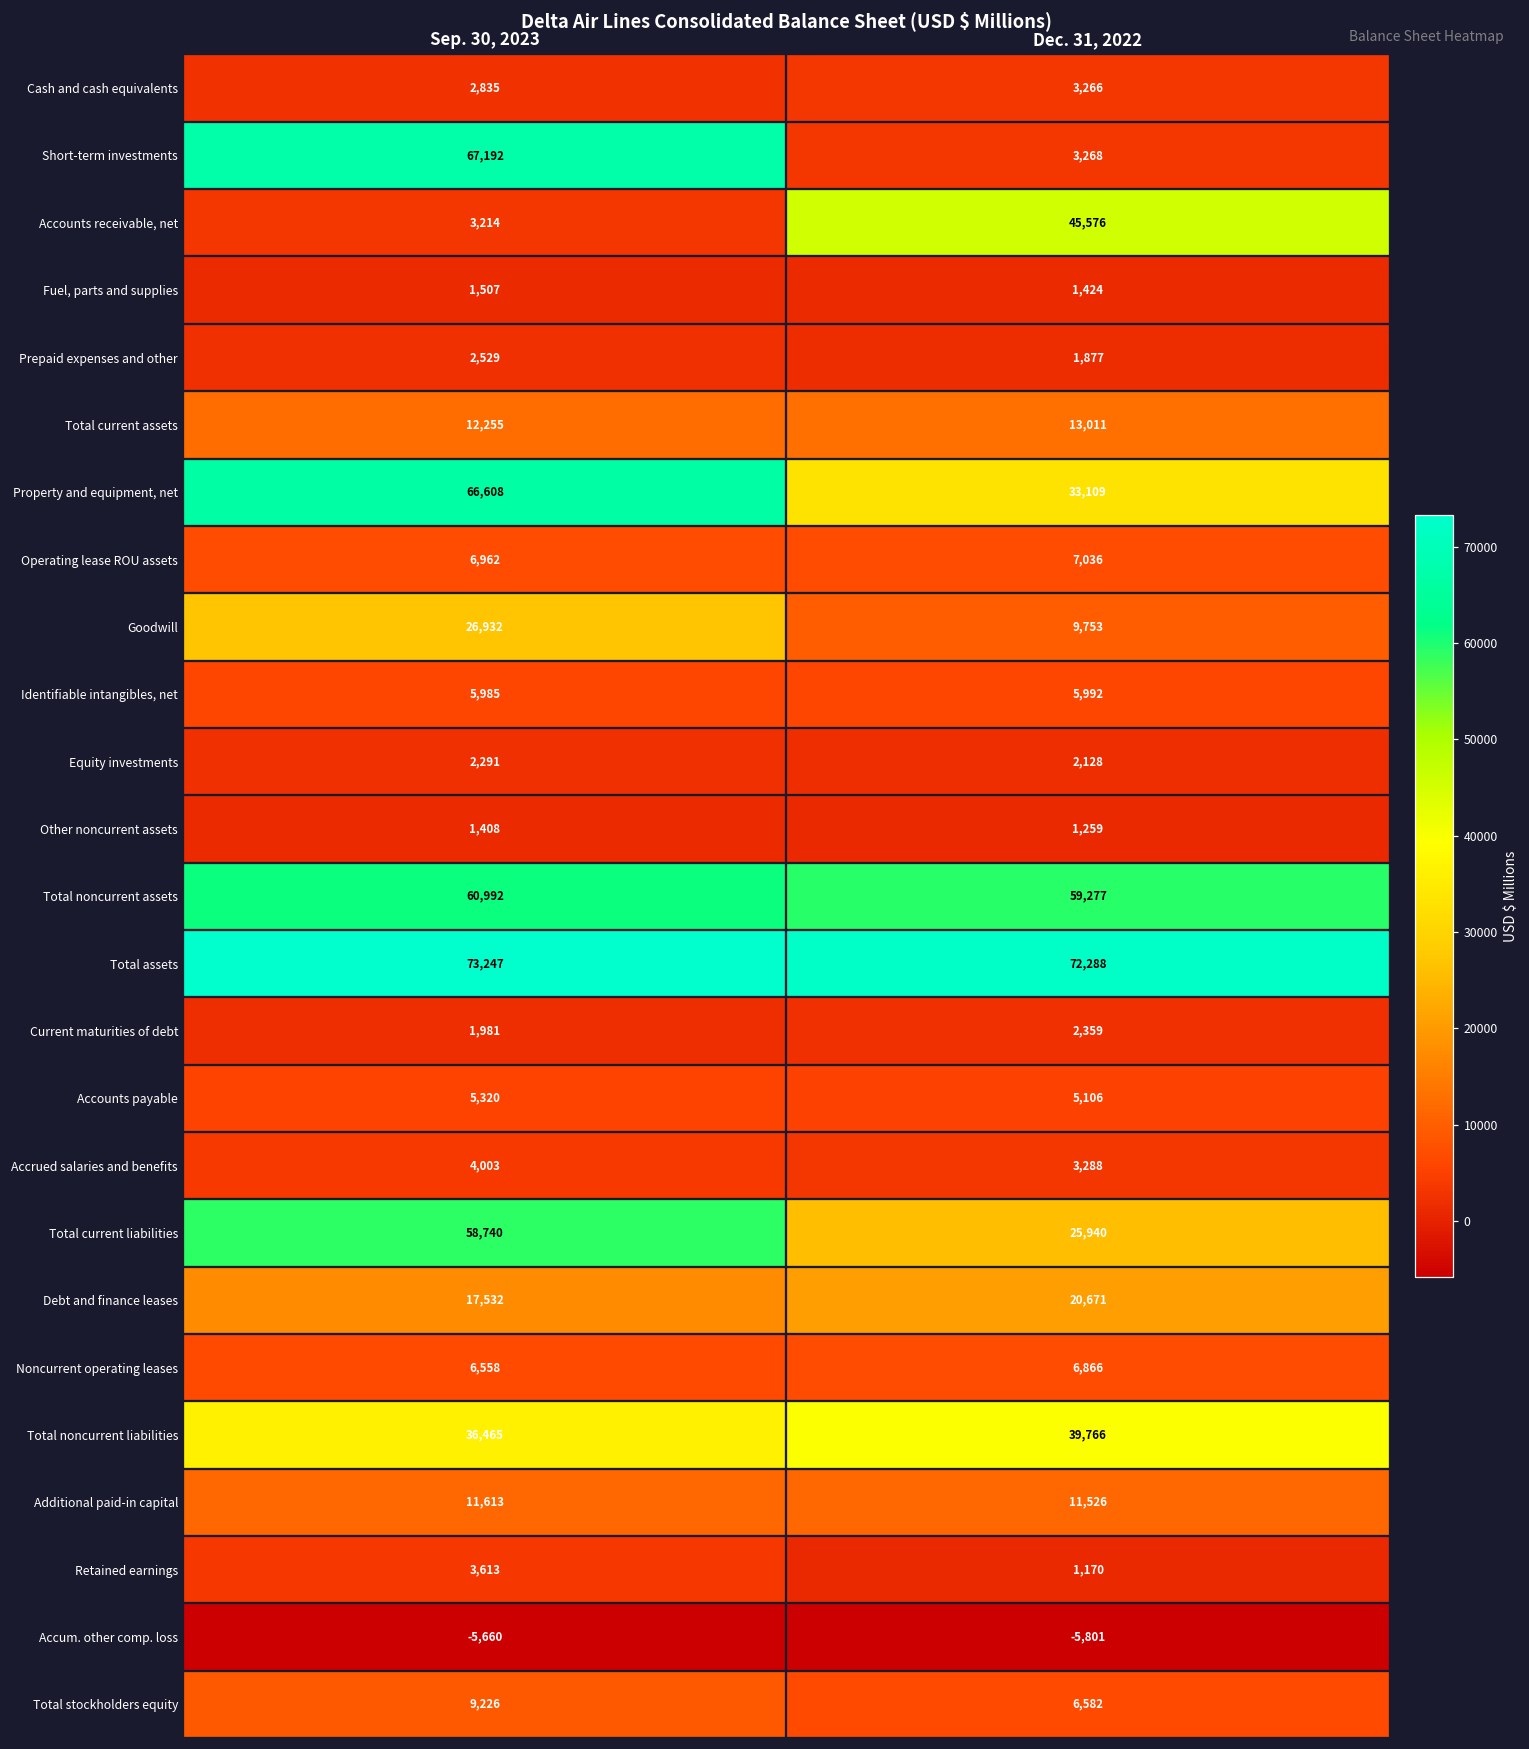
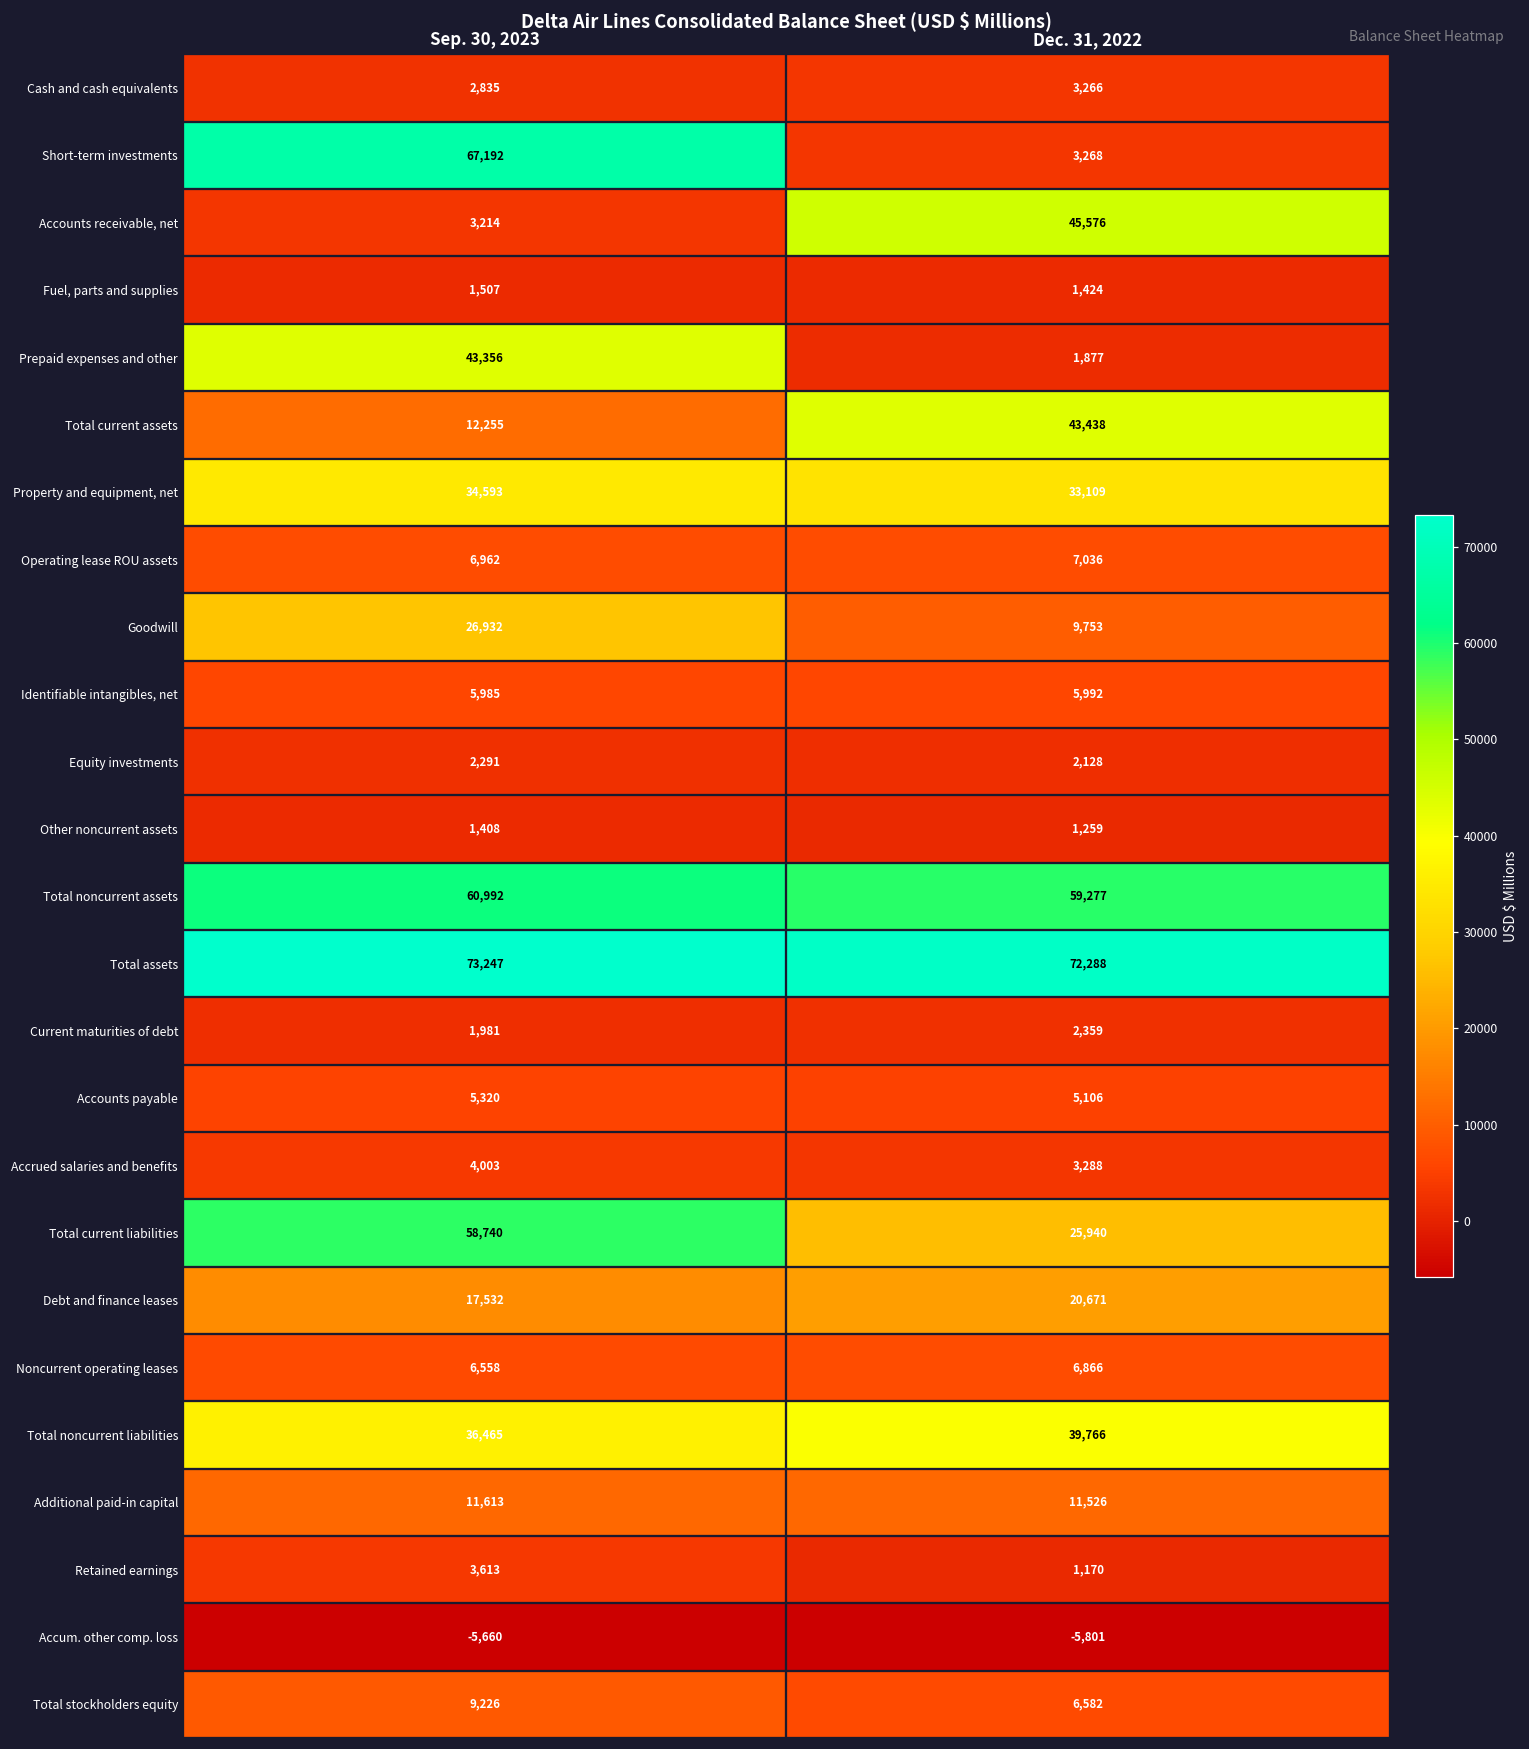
  {
    "Cash and cash equivalents": {
      "Sep. 30, 2023": "2,835",
      "Dec. 31, 2022": "3,266"
    },
    "Short-term investments": {
      "Sep. 30, 2023": "67,192",
      "Dec. 31, 2022": "3,268"
    },
    "Accounts receivable, net": {
      "Sep. 30, 2023": "3,214",
      "Dec. 31, 2022": "45,576"
    },
    "Fuel, parts and supplies": {
      "Sep. 30, 2023": "1,507",
      "Dec. 31, 2022": "1,424"
    },
    "Prepaid expenses and other": {
-     "Sep. 30, 2023": "2,529",
+     "Sep. 30, 2023": "43,356",
      "Dec. 31, 2022": "1,877"
    },
    "Total current assets": {
      "Sep. 30, 2023": "12,255",
-     "Dec. 31, 2022": "13,011"
+     "Dec. 31, 2022": "43,438"
    },
    "Property and equipment, net": {
-     "Sep. 30, 2023": "66,608",
+     "Sep. 30, 2023": "34,593",
      "Dec. 31, 2022": "33,109"
    },
    "Operating lease ROU assets": {
      "Sep. 30, 2023": "6,962",
      "Dec. 31, 2022": "7,036"
    },
    "Goodwill": {
      "Sep. 30, 2023": "26,932",
      "Dec. 31, 2022": "9,753"
    },
    "Identifiable intangibles, net": {
      "Sep. 30, 2023": "5,985",
      "Dec. 31, 2022": "5,992"
    },
    "Equity investments": {
      "Sep. 30, 2023": "2,291",
      "Dec. 31, 2022": "2,128"
    },
    "Other noncurrent assets": {
      "Sep. 30, 2023": "1,408",
      "Dec. 31, 2022": "1,259"
    },
    "Total noncurrent assets": {
      "Sep. 30, 2023": "60,992",
      "Dec. 31, 2022": "59,277"
    },
    "Total assets": {
      "Sep. 30, 2023": "73,247",
      "Dec. 31, 2022": "72,288"
    },
    "Current maturities of debt": {
      "Sep. 30, 2023": "1,981",
      "Dec. 31, 2022": "2,359"
    },
    "Accounts payable": {
      "Sep. 30, 2023": "5,320",
      "Dec. 31, 2022": "5,106"
    },
    "Accrued salaries and benefits": {
      "Sep. 30, 2023": "4,003",
      "Dec. 31, 2022": "3,288"
    },
    "Total current liabilities": {
      "Sep. 30, 2023": "58,740",
      "Dec. 31, 2022": "25,940"
    },
    "Debt and finance leases": {
      "Sep. 30, 2023": "17,532",
      "Dec. 31, 2022": "20,671"
    },
    "Noncurrent operating leases": {
      "Sep. 30, 2023": "6,558",
      "Dec. 31, 2022": "6,866"
    },
    "Total noncurrent liabilities": {
      "Sep. 30, 2023": "36,465",
      "Dec. 31, 2022": "39,766"
    },
    "Additional paid-in capital": {
      "Sep. 30, 2023": "11,613",
      "Dec. 31, 2022": "11,526"
    },
    "Retained earnings": {
      "Sep. 30, 2023": "3,613",
      "Dec. 31, 2022": "1,170"
    },
    "Accum. other comp. loss": {
      "Sep. 30, 2023": "-5,660",
      "Dec. 31, 2022": "-5,801"
    },
    "Total stockholders equity": {
      "Sep. 30, 2023": "9,226",
      "Dec. 31, 2022": "6,582"
    }
  }
